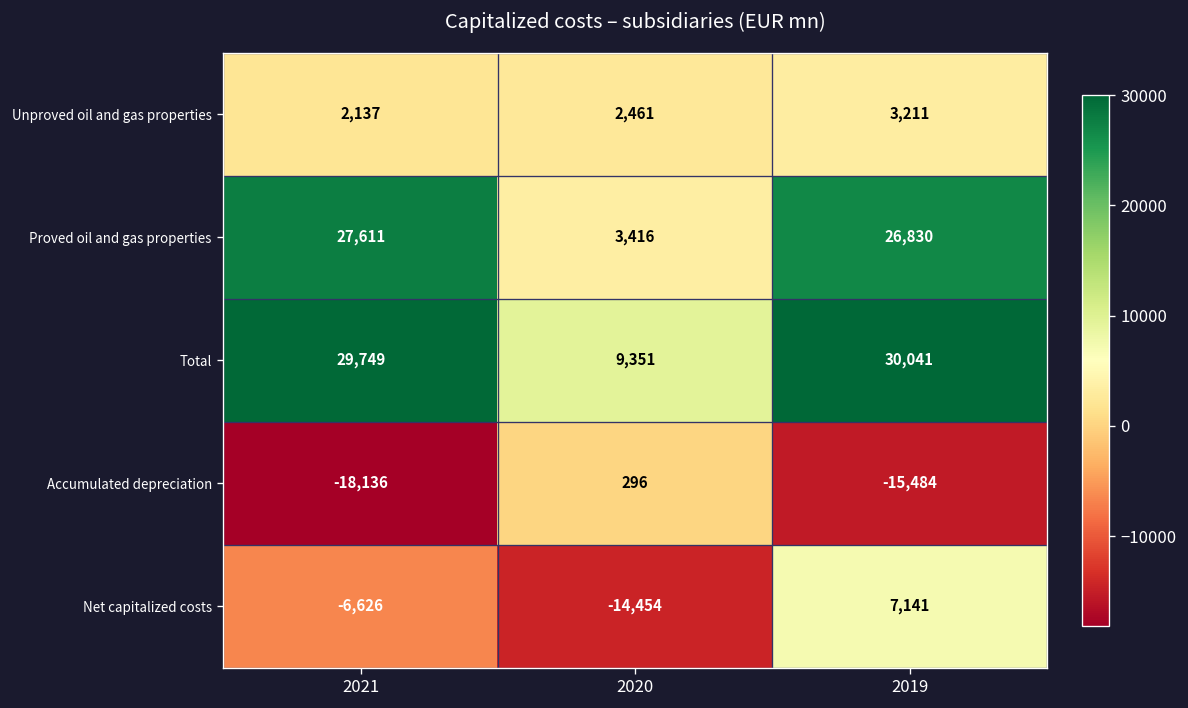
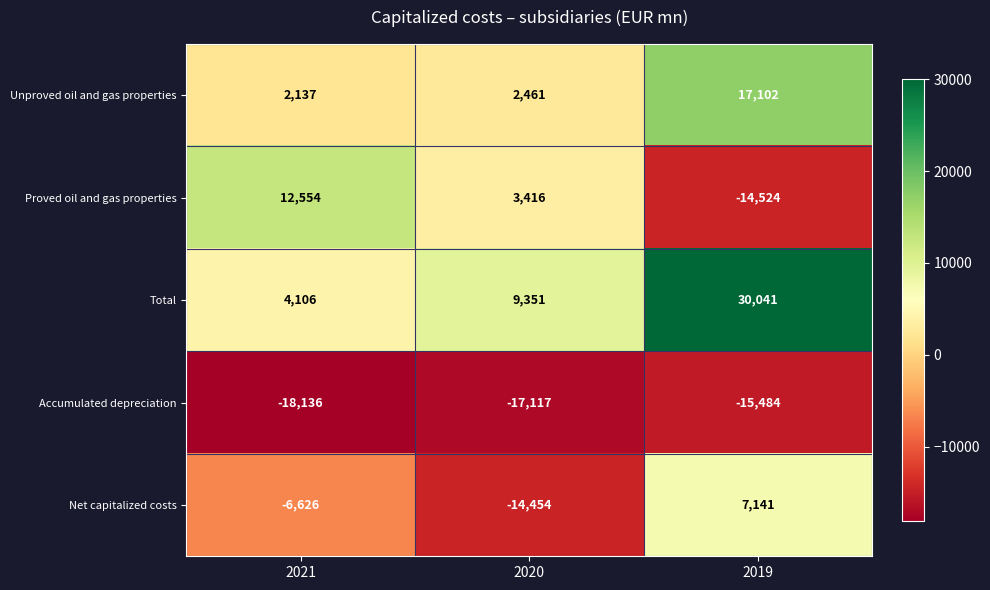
  {
    "Unproved oil and gas properties": {
      "2021": "2,137",
      "2020": "2,461",
-     "2019": "3,211"
+     "2019": "17,102"
    },
    "Proved oil and gas properties": {
-     "2021": "27,611",
+     "2021": "12,554",
      "2020": "3,416",
-     "2019": "26,830"
+     "2019": "-14,524"
    },
    "Total": {
-     "2021": "29,749",
+     "2021": "4,106",
      "2020": "9,351",
      "2019": "30,041"
    },
    "Accumulated depreciation": {
      "2021": "-18,136",
-     "2020": "296",
+     "2020": "-17,117",
      "2019": "-15,484"
    },
    "Net capitalized costs": {
      "2021": "-6,626",
      "2020": "-14,454",
      "2019": "7,141"
    }
  }
